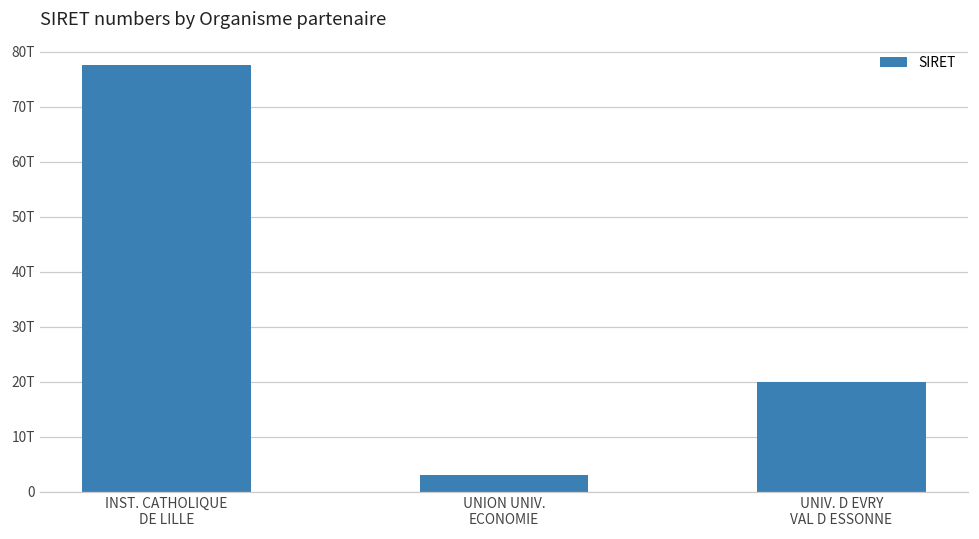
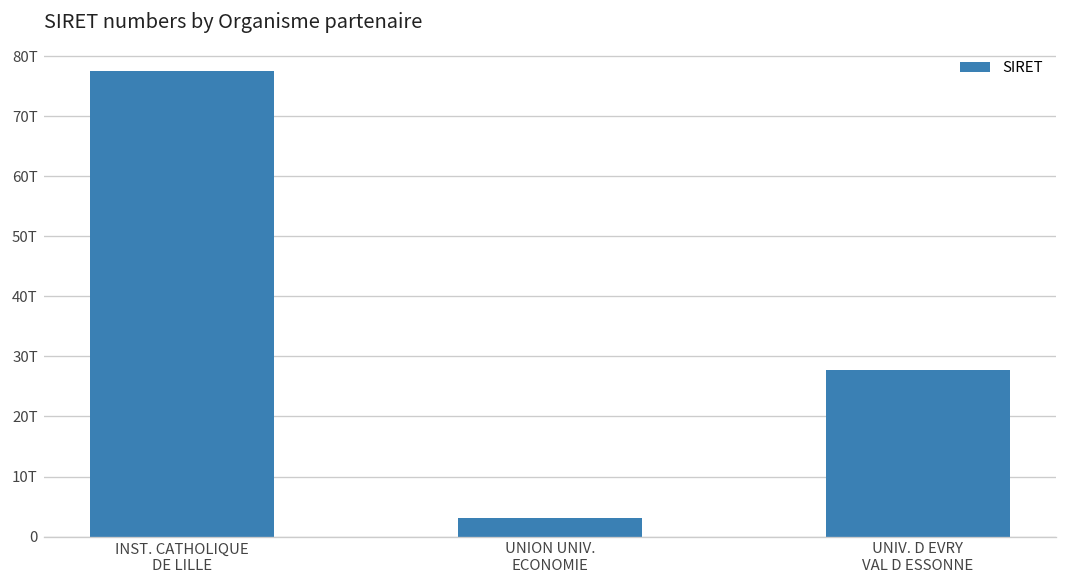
  {
    "INST. CATHOLIQUE DE LILLE": "78T",
    "UNION UNIV. ECONOMIE": "3T",
-   "UNIV. D EVRY VAL D ESSONNE": "20T"
+   "UNIV. D EVRY VAL D ESSONNE": "28T"
  }
